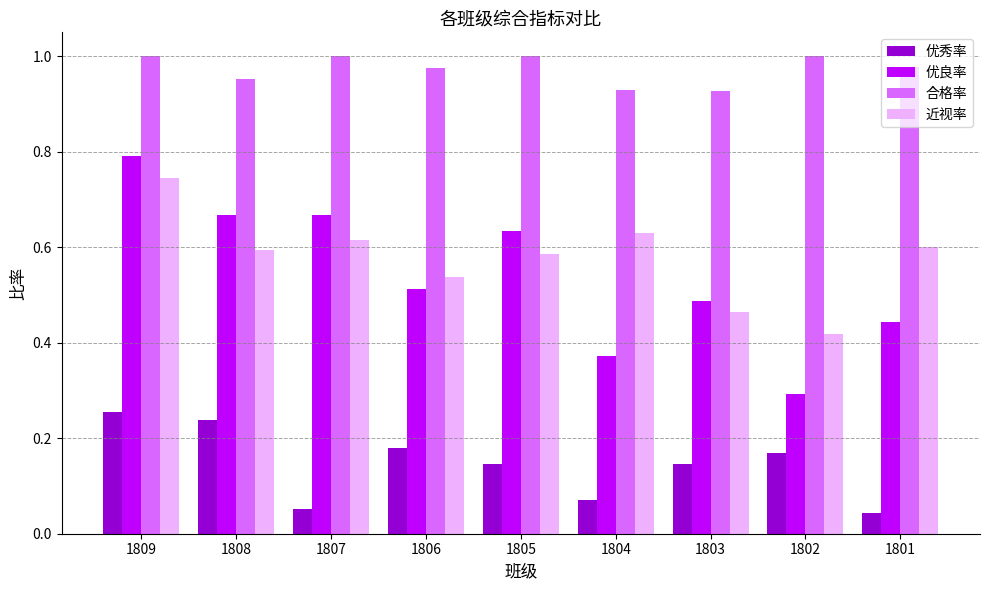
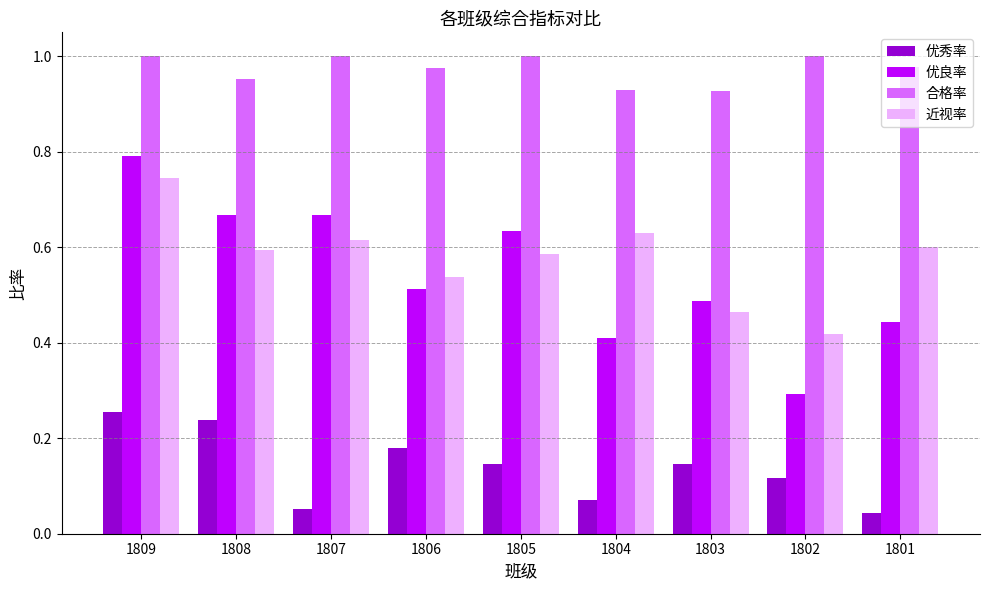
  {
    "优秀率": {
      "1809": 0.26,
      "1808": 0.24,
      "1807": 0.05,
      "1806": 0.18,
      "1805": 0.15,
      "1804": 0.07,
      "1803": 0.15,
-     "1802": 0.17,
+     "1802": 0.12,
      "1801": 0.04
    },
    "优良率": {
      "1809": 0.79,
      "1808": 0.67,
      "1807": 0.67,
      "1806": 0.51,
      "1805": 0.63,
-     "1804": 0.37,
+     "1804": 0.41,
      "1803": 0.49,
      "1802": 0.29,
      "1801": 0.44
    },
    "合格率": {
      "1809": 1.00,
      "1808": 0.95,
      "1807": 1.00,
      "1806": 0.97,
      "1805": 1.00,
      "1804": 0.93,
      "1803": 0.93,
      "1802": 1.00
    },
    "近视率": {
      "1809": 0.74,
      "1808": 0.60,
      "1807": 0.62,
      "1806": 0.54,
      "1805": 0.59,
      "1804": 0.63,
      "1803": 0.46,
      "1802": 0.42,
      "1801": 0.60
    }
  }
